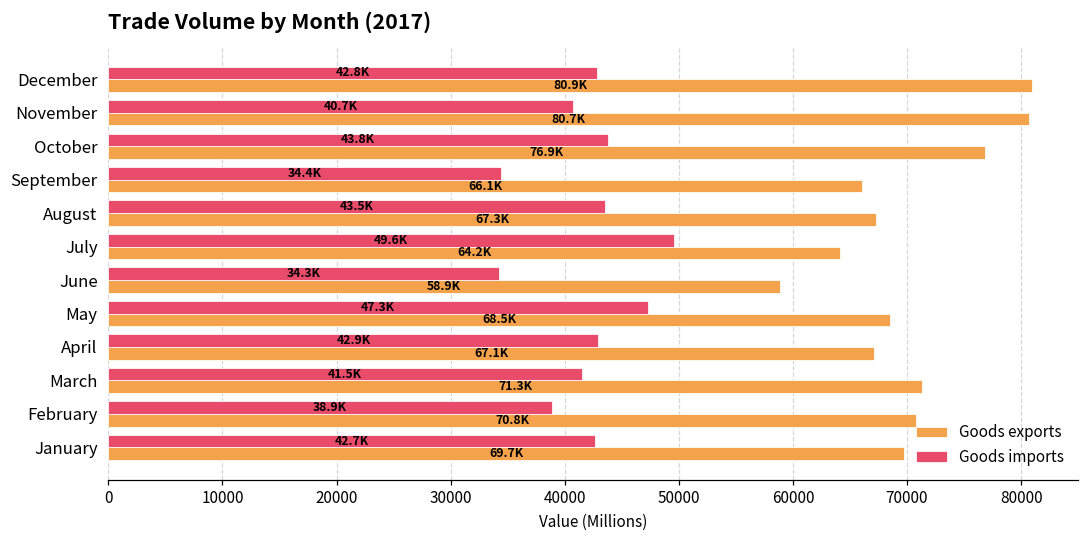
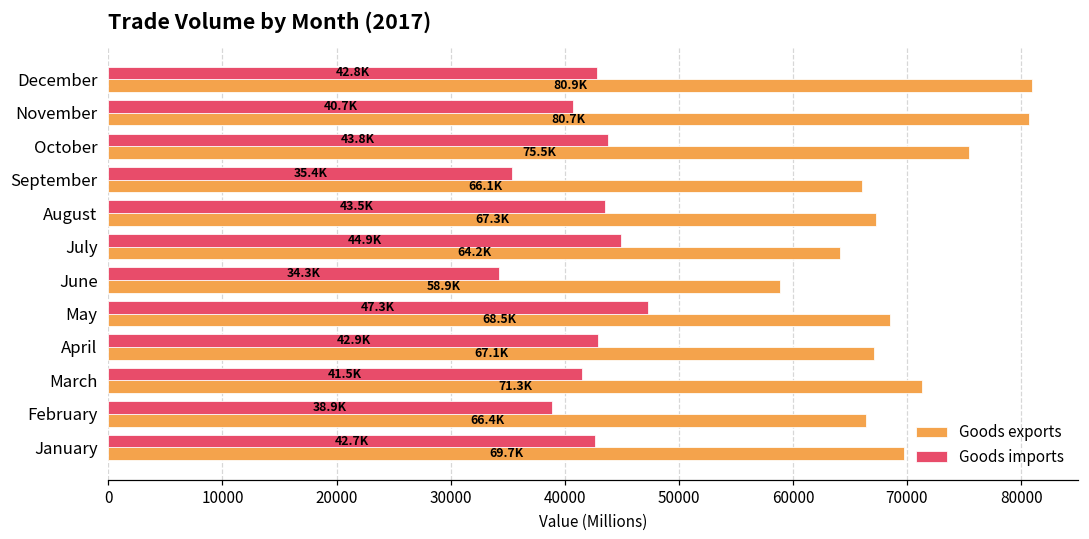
  {
    "Goods exports": {
      "December": "80.9K",
      "November": "80.7K",
-     "October": "76.9K",
+     "October": "75.5K",
      "September": "66.1K",
      "August": "67.3K",
      "July": "64.2K",
      "June": "58.9K",
      "May": "68.5K",
      "April": "67.1K",
      "March": "71.3K",
-     "February": "70.8K",
+     "February": "66.4K",
      "January": "69.7K"
    },
    "Goods imports": {
      "December": "42.8K",
      "November": "40.7K",
      "October": "43.8K",
-     "September": "34.4K",
+     "September": "35.4K",
      "August": "43.5K",
-     "July": "49.6K",
+     "July": "44.9K",
      "June": "34.3K",
      "May": "47.3K",
      "April": "42.9K",
      "March": "41.5K",
      "February": "38.9K",
      "January": "42.7K"
    }
  }
